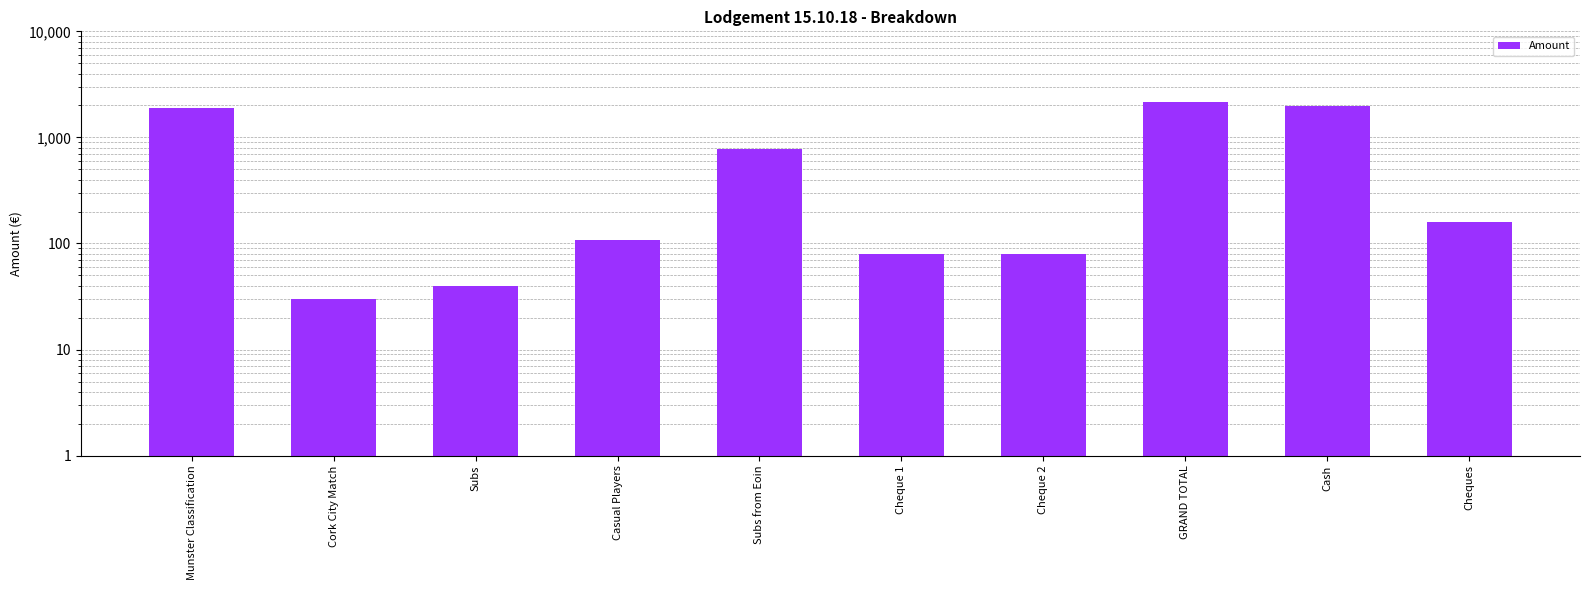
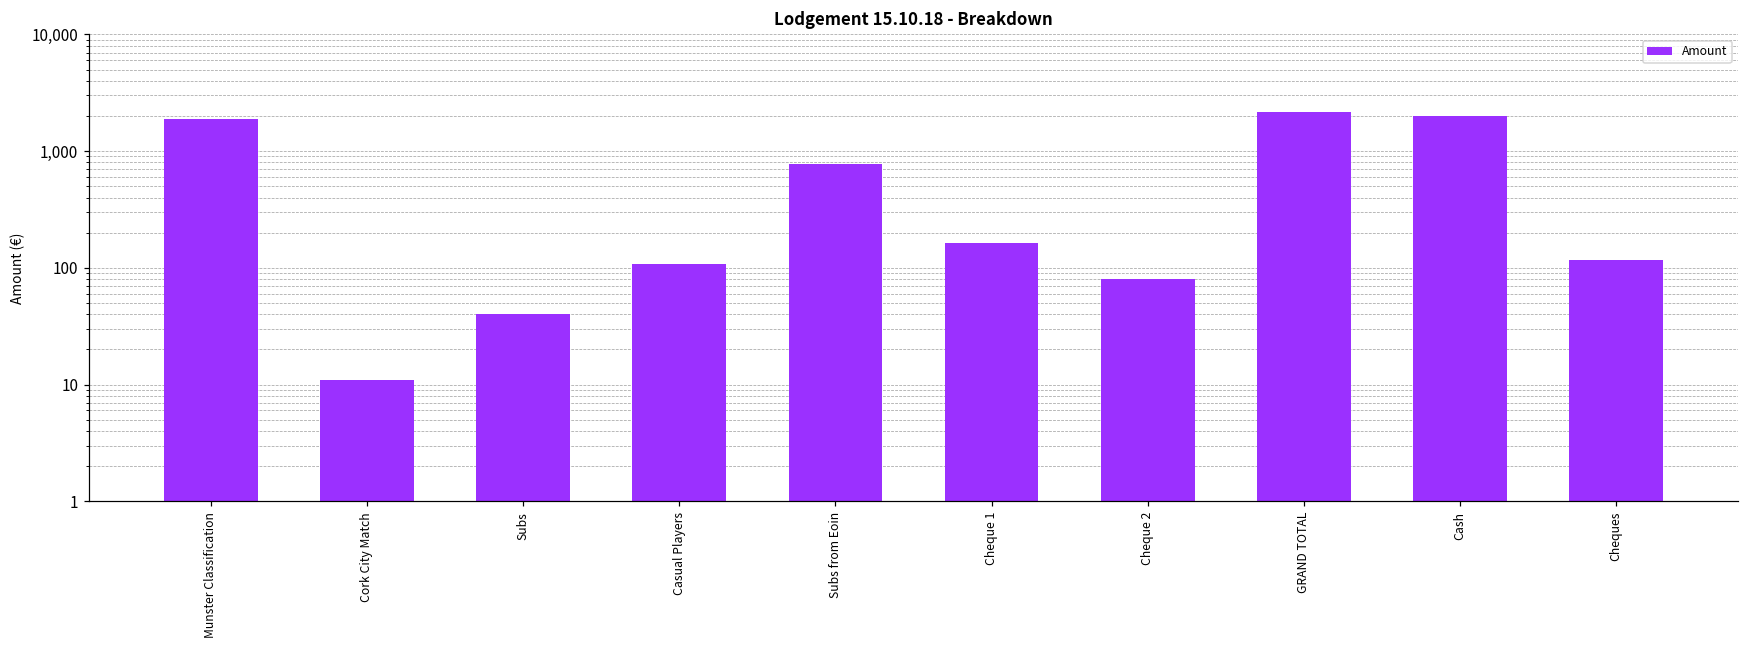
  {
    "Munster Classification": "1,900",
-   "Cork City Match": "30",
+   "Cork City Match": "11",
    "Subs": "40",
    "Casual Players": "110",
    "Subs from Eoin": "800",
-   "Cheque 1": "80",
+   "Cheque 1": "160",
    "Cheque 2": "80",
    "GRAND TOTAL": "2,200",
    "Cash": "2,000",
-   "Cheques": "160"
+   "Cheques": "120"
  }
